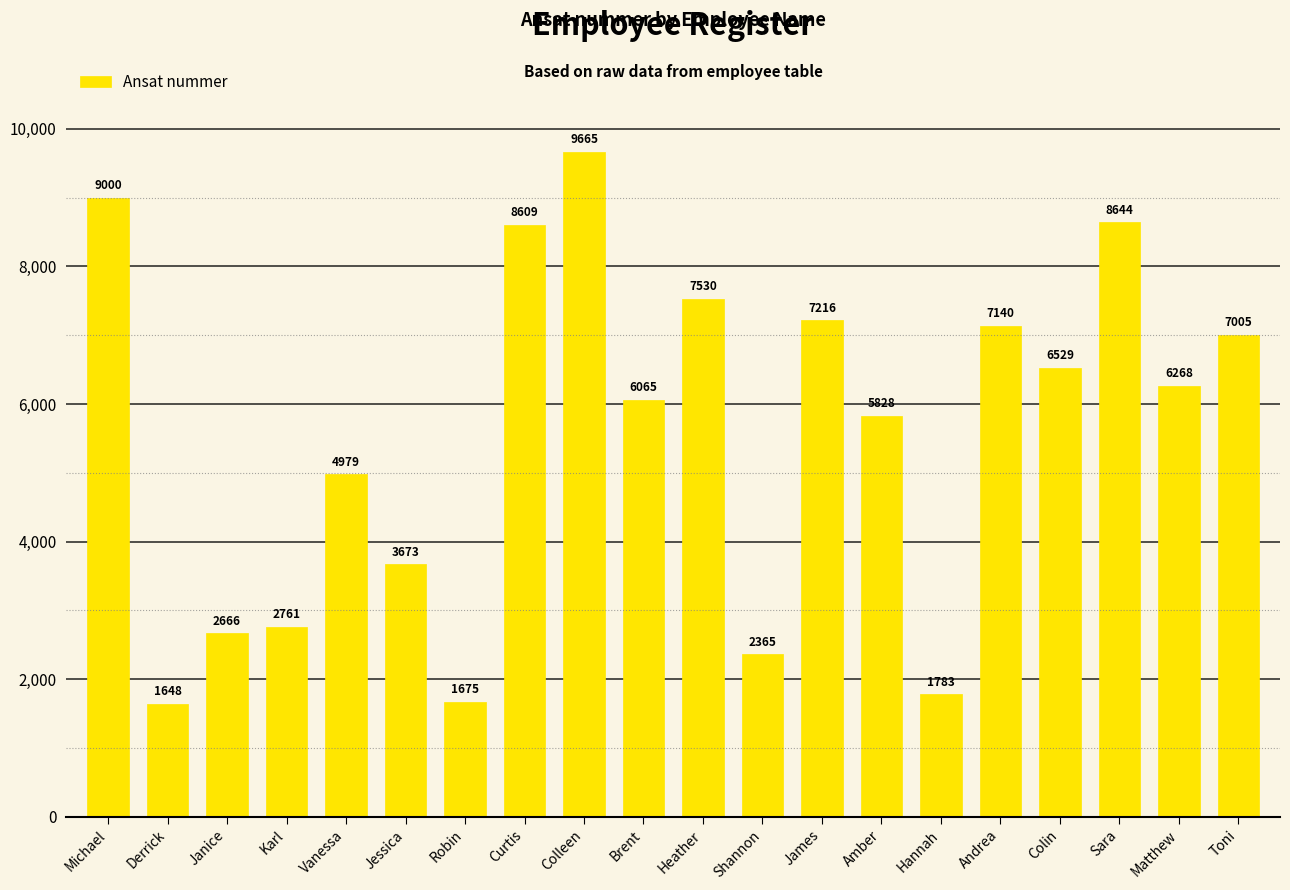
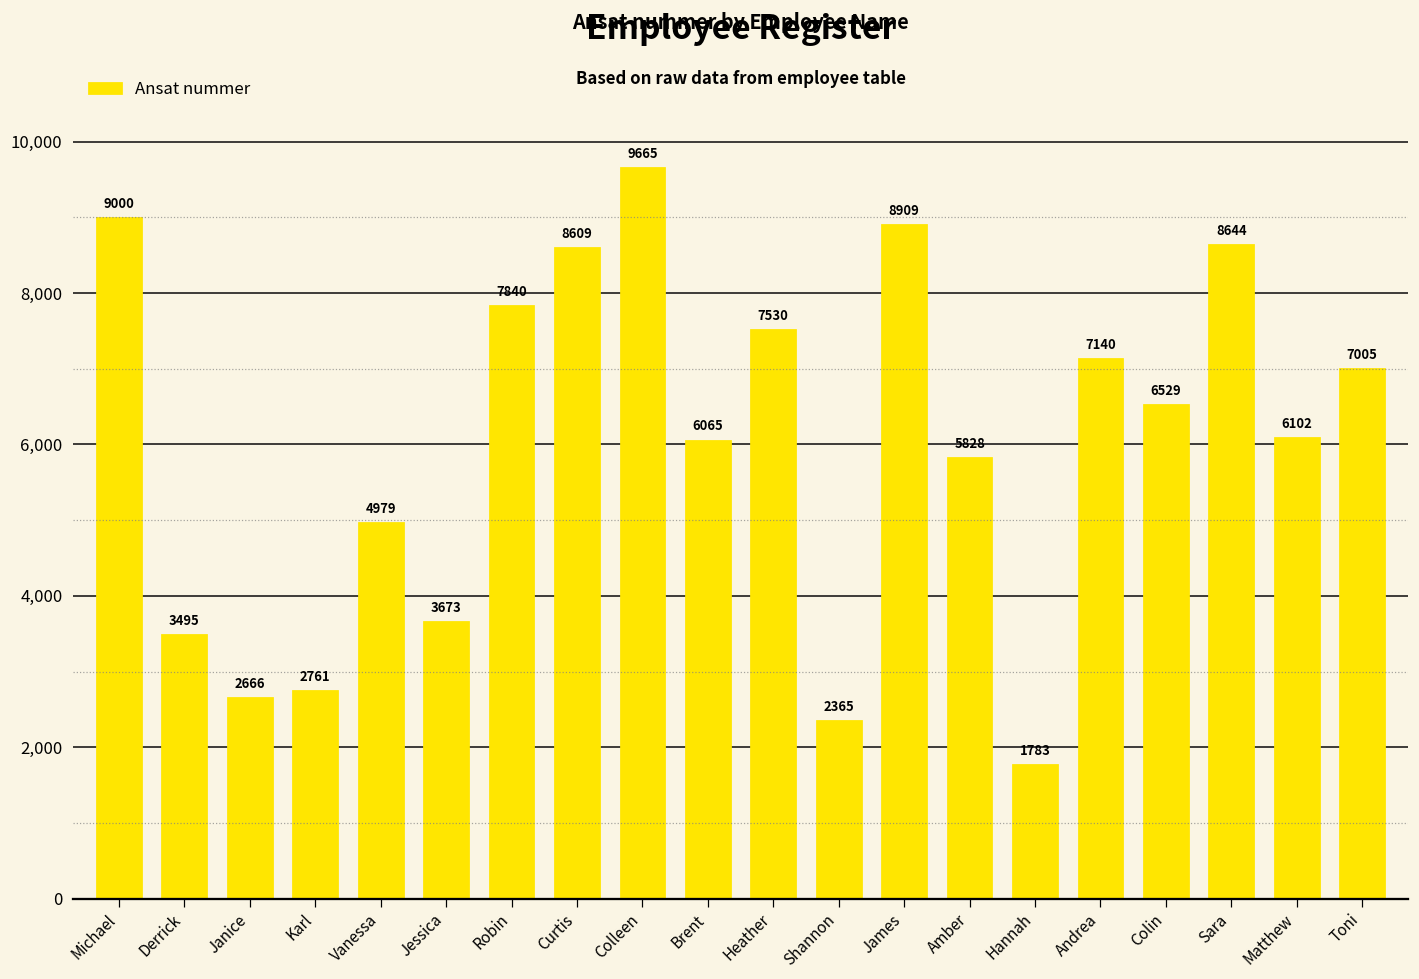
  {
    "Michael": 9000,
-   "Derrick": 1648,
+   "Derrick": 3495,
    "Janice": 2666,
    "Karl": 2761,
    "Vanessa": 4979,
    "Jessica": 3673,
-   "Robin": 1675,
+   "Robin": 7840,
    "Curtis": 8609,
    "Colleen": 9665,
    "Brent": 6065,
    "Heather": 7530,
    "Shannon": 2365,
-   "James": 7216,
+   "James": 8909,
    "Amber": 5828,
    "Hannah": 1783,
    "Andrea": 7140,
    "Colin": 6529,
    "Sara": 8644,
-   "Matthew": 6268,
+   "Matthew": 6102,
    "Toni": 7005
  }
